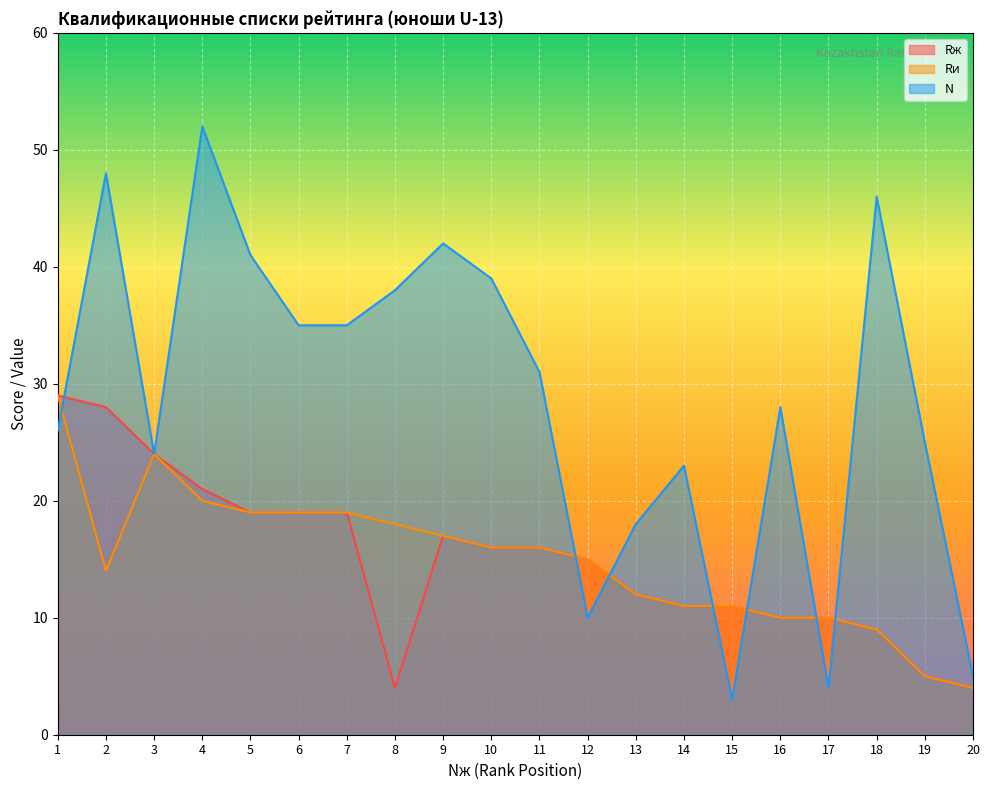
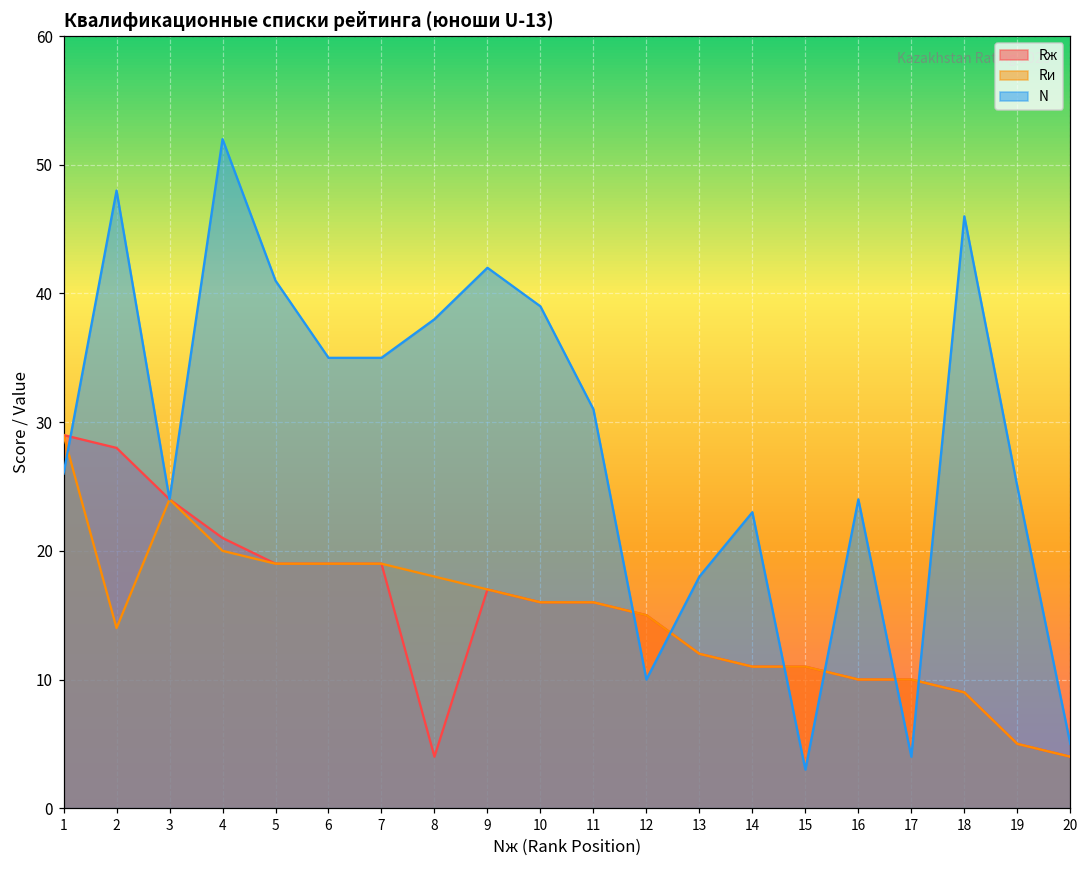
  {
    "Rж": {
      "2": 28,
      "4": 21,
      "8": 4
    },
    "Rи": {
      "2": 14,
      "4": 20,
      "8": 18
    },
    "N": {
      "1": 26,
      "2": 48,
      "4": 52,
      "5": 41,
      "6": 35,
      "7": 35,
      "8": 38,
      "9": 42,
      "10": 39,
      "11": 31,
      "12": 10,
      "13": 18,
      "14": 23,
      "15": 3,
-     "16": 28,
+     "16": 24,
      "17": 4,
      "18": 46,
      "19": 25,
      "20": 5
    }
  }
